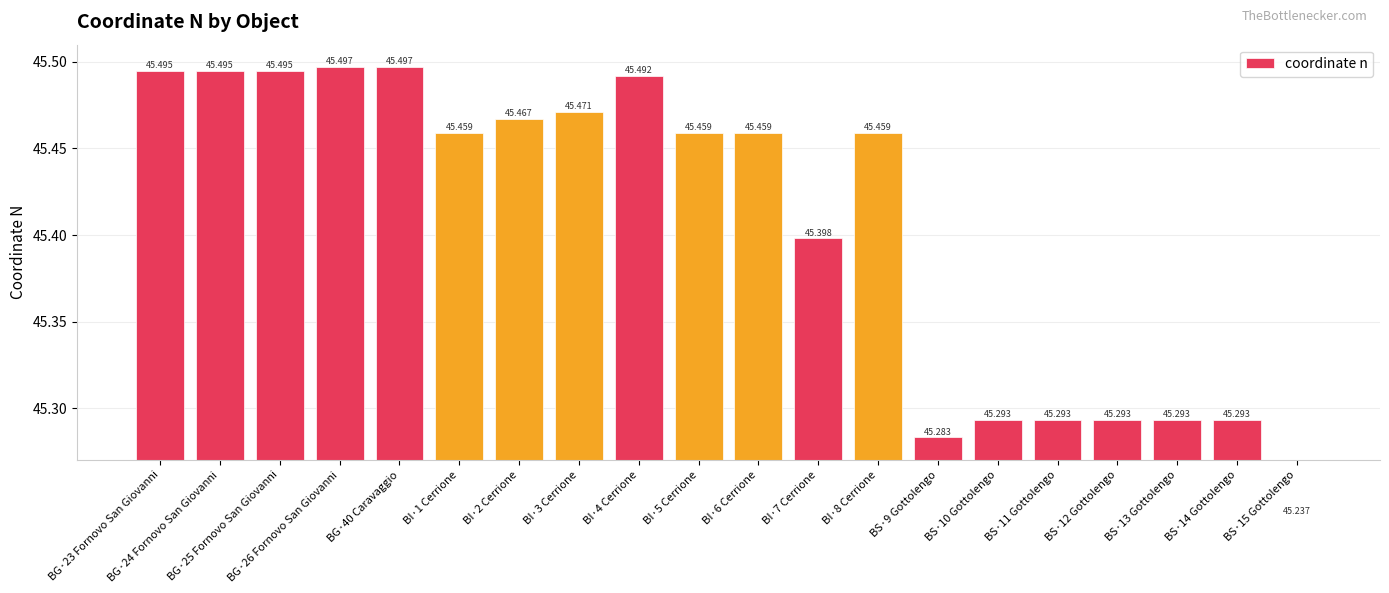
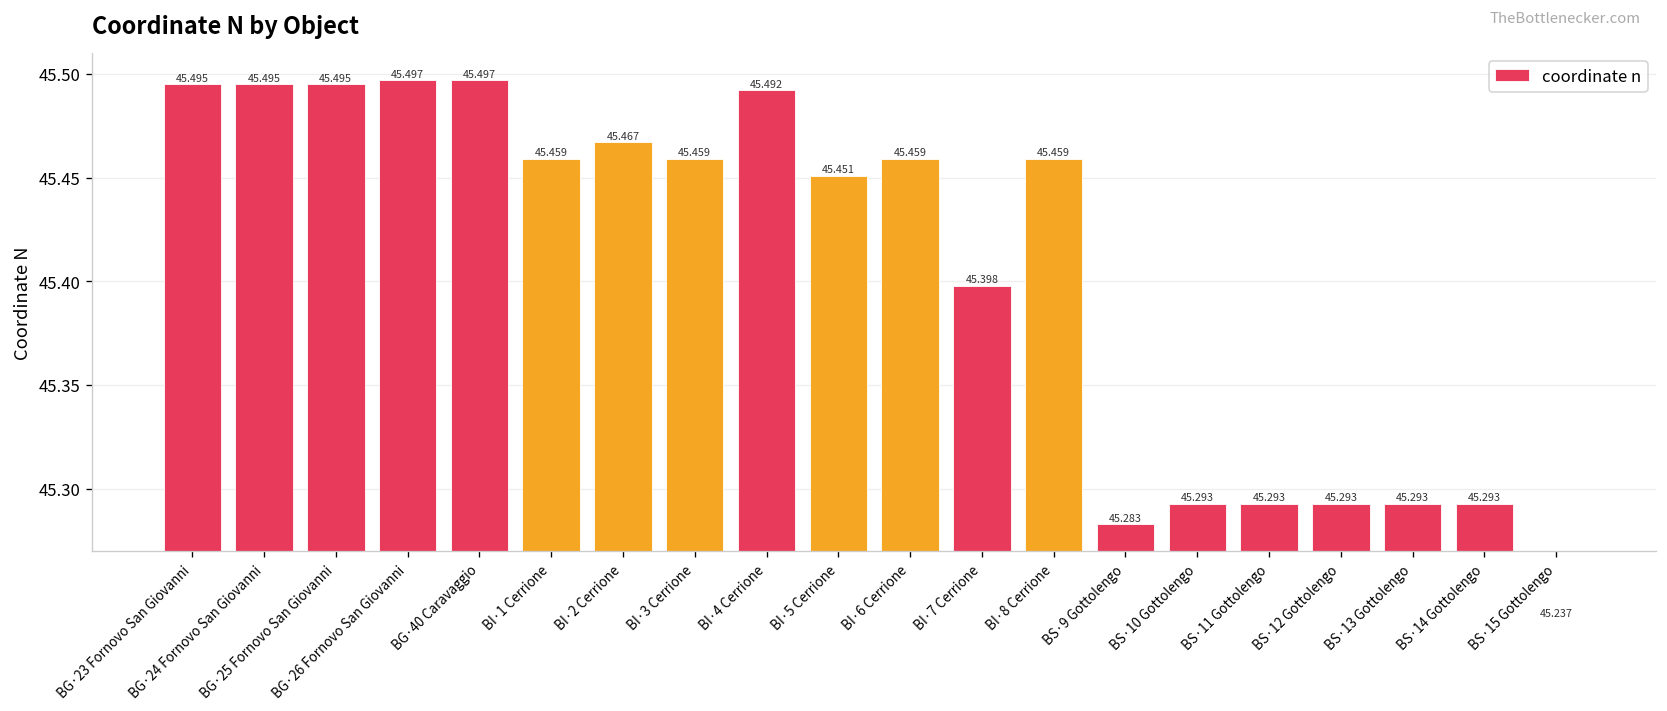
  {
    "BG·23 Fornovo San Giovanni": 45.495,
    "BG·24 Fornovo San Giovanni": 45.495,
    "BG·25 Fornovo San Giovanni": 45.495,
    "BG·26 Fornovo San Giovanni": 45.497,
    "BG·40 Caravaggio": 45.497,
    "BI·1 Cerrione": 45.459,
    "BI·2 Cerrione": 45.467,
-   "BI·3 Cerrione": 45.471,
+   "BI·3 Cerrione": 45.459,
    "BI·4 Cerrione": 45.492,
-   "BI·5 Cerrione": 45.459,
+   "BI·5 Cerrione": 45.451,
    "BI·6 Cerrione": 45.459,
    "BI·7 Cerrione": 45.398,
    "BI·8 Cerrione": 45.459,
    "BS·9 Gottolengo": 45.283,
    "BS·10 Gottolengo": 45.293,
    "BS·11 Gottolengo": 45.293,
    "BS·12 Gottolengo": 45.293,
    "BS·13 Gottolengo": 45.293,
    "BS·14 Gottolengo": 45.293
  }
